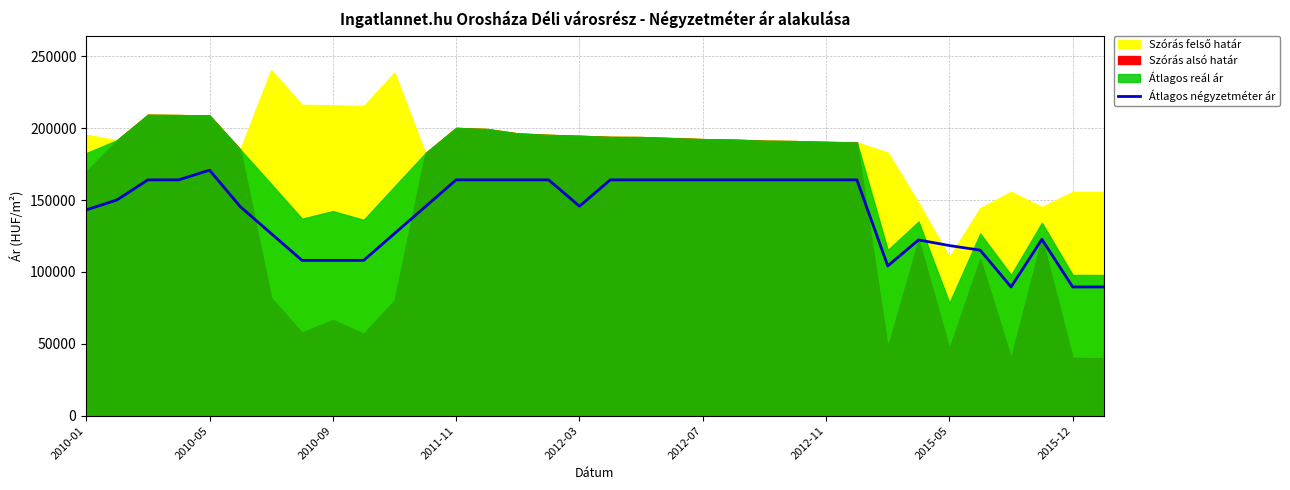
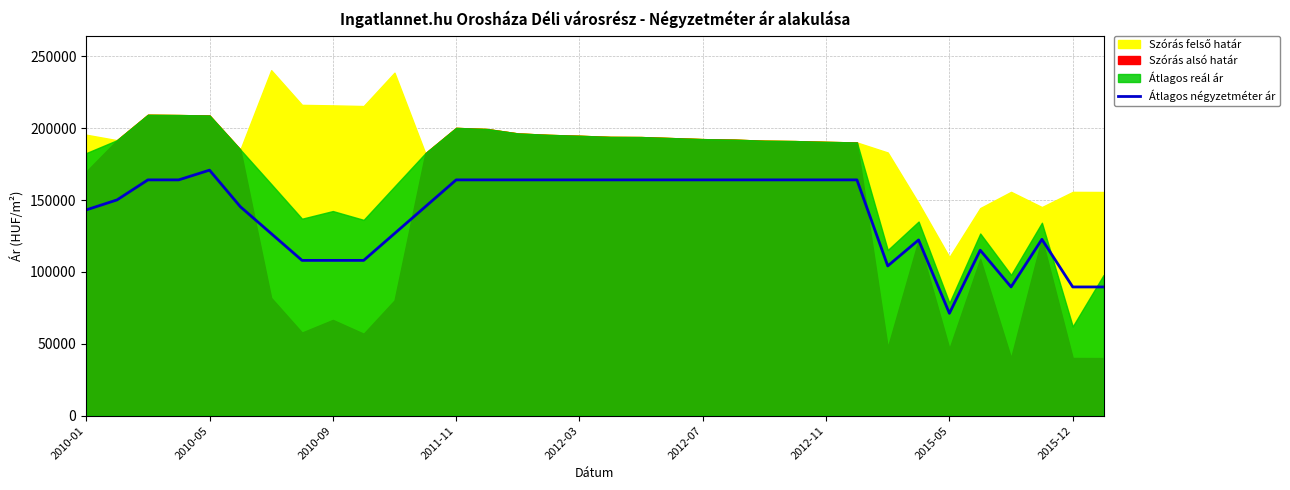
  {
    "Átlagos négyzetméter ár": {
      "2010-01": 143000,
      "2010-05": 171000,
      "2010-09": 108000,
      "2011-11": 164000,
-     "2012-03": 146000,
+     "2012-03": 164000,
      "2012-07": 164000,
      "2012-11": 164000,
-     "2015-05": 118000,
+     "2015-05": 71000,
      "2015-12": 90000
    },
    "Szórás alsó határ": {
      "2010-01": 170000,
      "2010-09": 67000,
      "2015-05": 47000,
      "2015-12": 40000
    },
    "Átlagos reál ár": {
      "2010-01": 183000,
      "2010-09": 142000,
      "2015-05": 79000,
-     "2015-12": 98000
+     "2015-12": 62000
    }
  }
